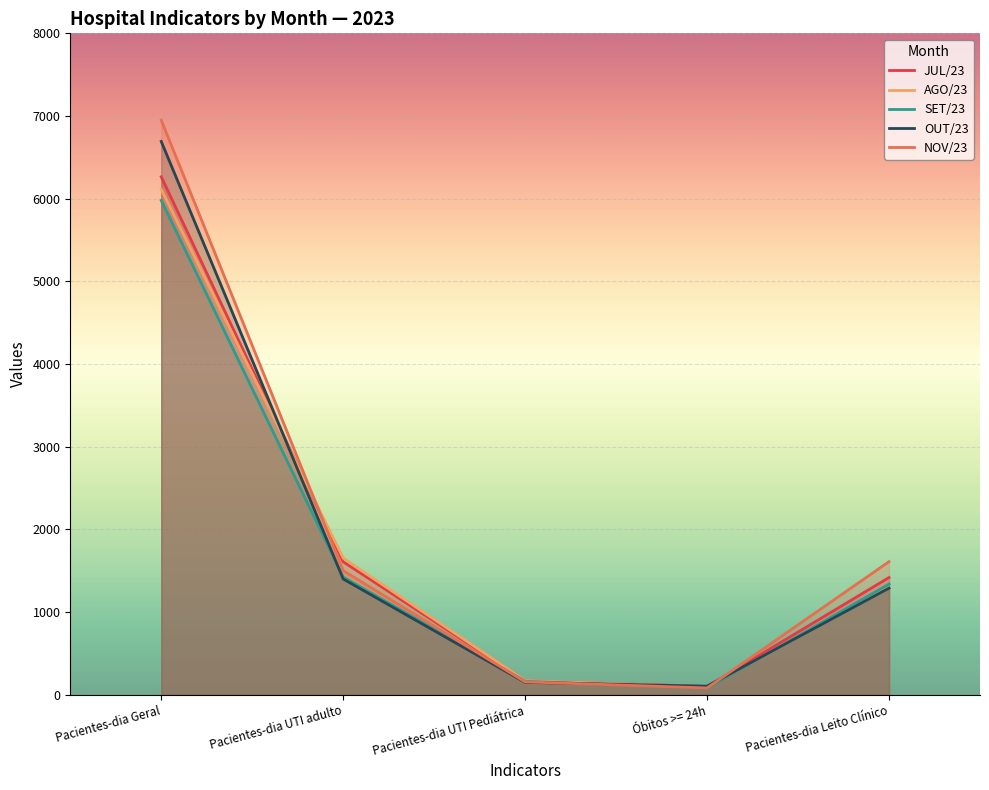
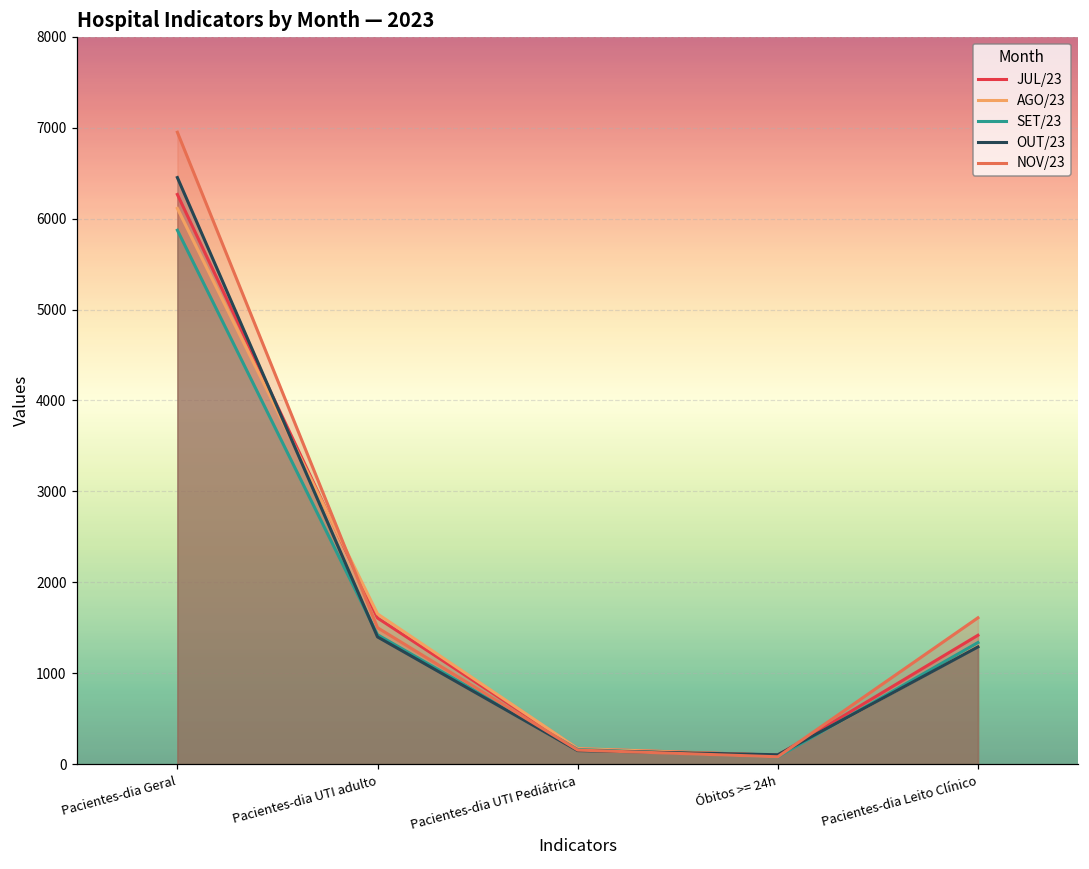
  {
    "SET/23": {
-     "Pacientes-dia Geral": 6000,
+     "Pacientes-dia Geral": 5900,
      "Pacientes-dia Leito Clínico": 1300
    },
    "OUT/23": {
-     "Pacientes-dia Geral": 6700
+     "Pacientes-dia Geral": 6500
    }
  }
